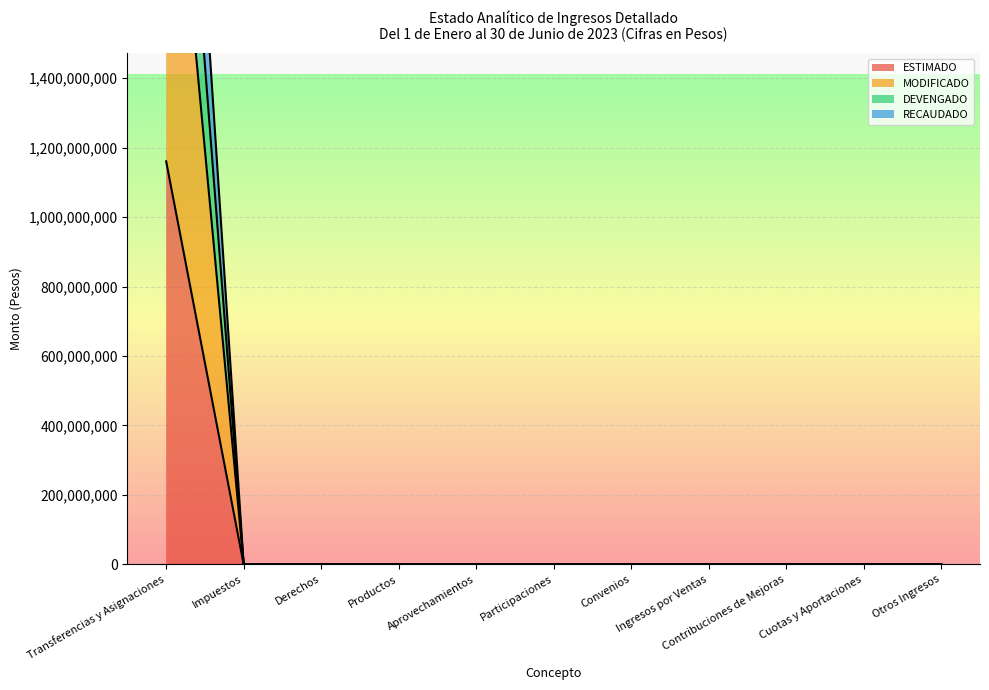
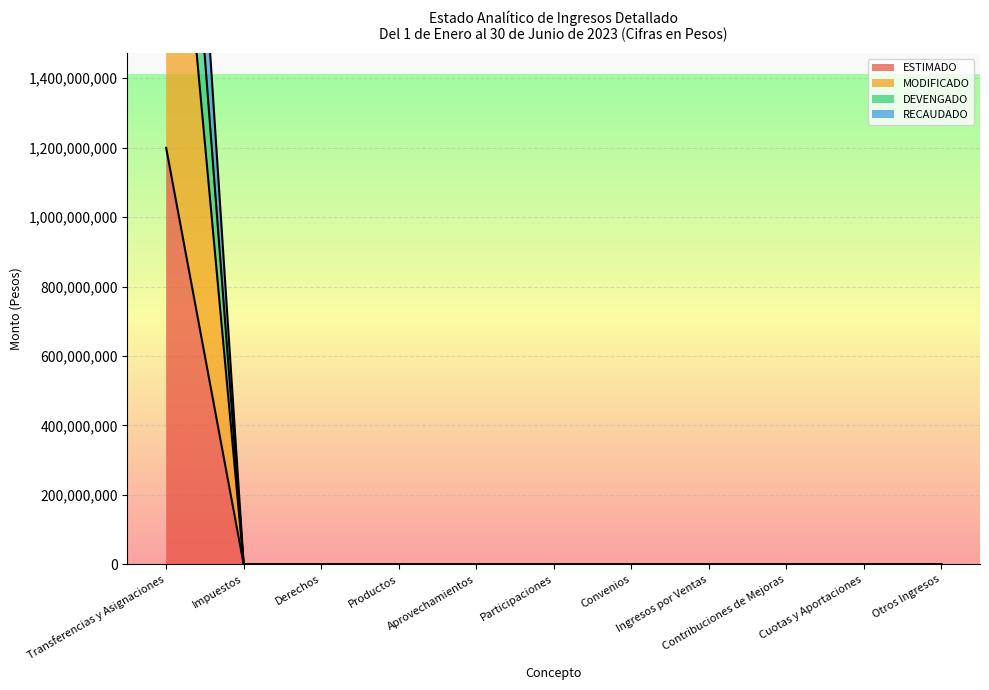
  {
    "ESTIMADO": {
-     "Transferencias y Asignaciones": "1,160,000,000"
+     "Transferencias y Asignaciones": "1,200,000,000"
    }
  }
